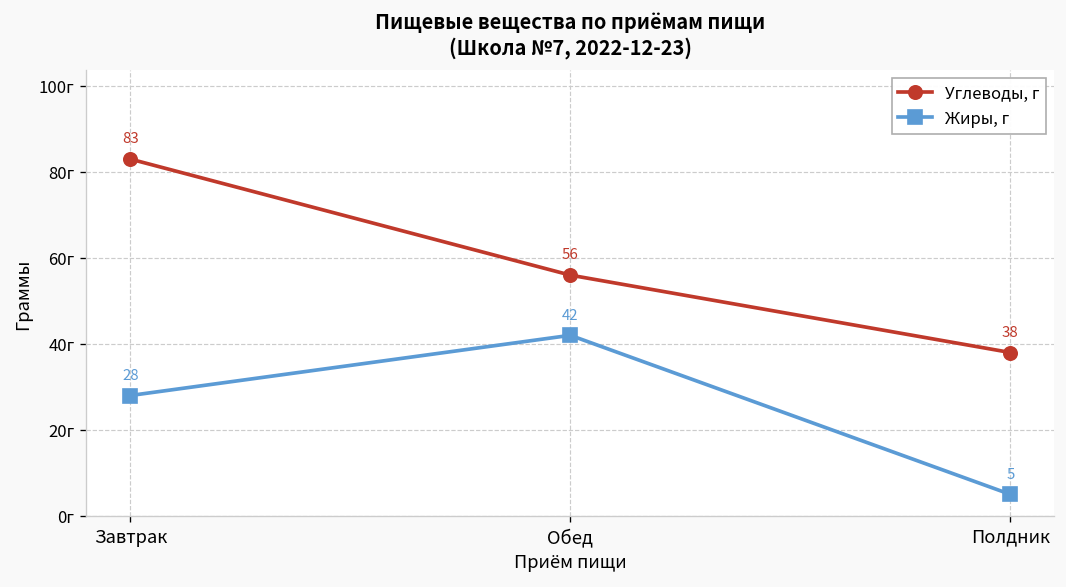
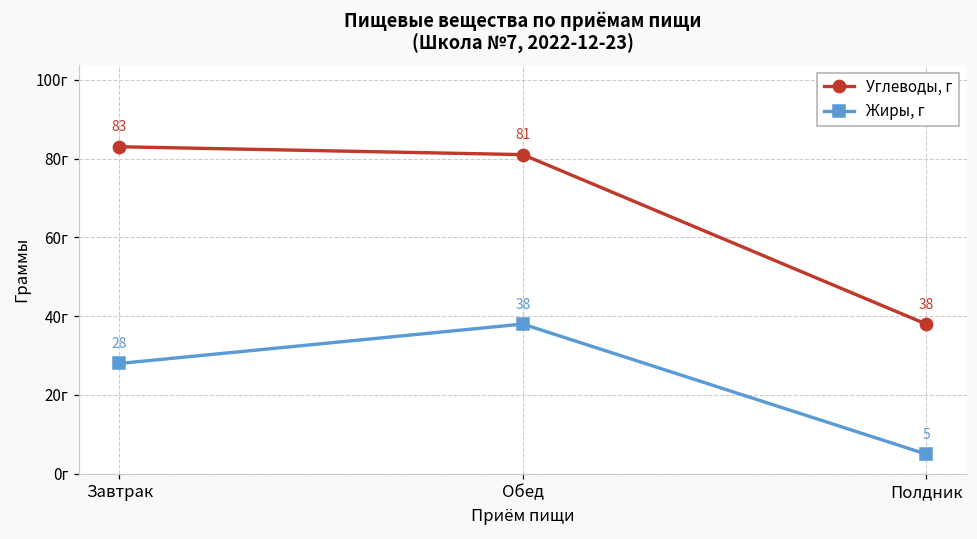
  {
    "Углеводы, г": {
      "Завтрак": 83,
-     "Обед": 56,
+     "Обед": 81,
      "Полдник": 38
    },
    "Жиры, г": {
      "Завтрак": 28,
-     "Обед": 42,
+     "Обед": 38,
      "Полдник": 5
    }
  }
